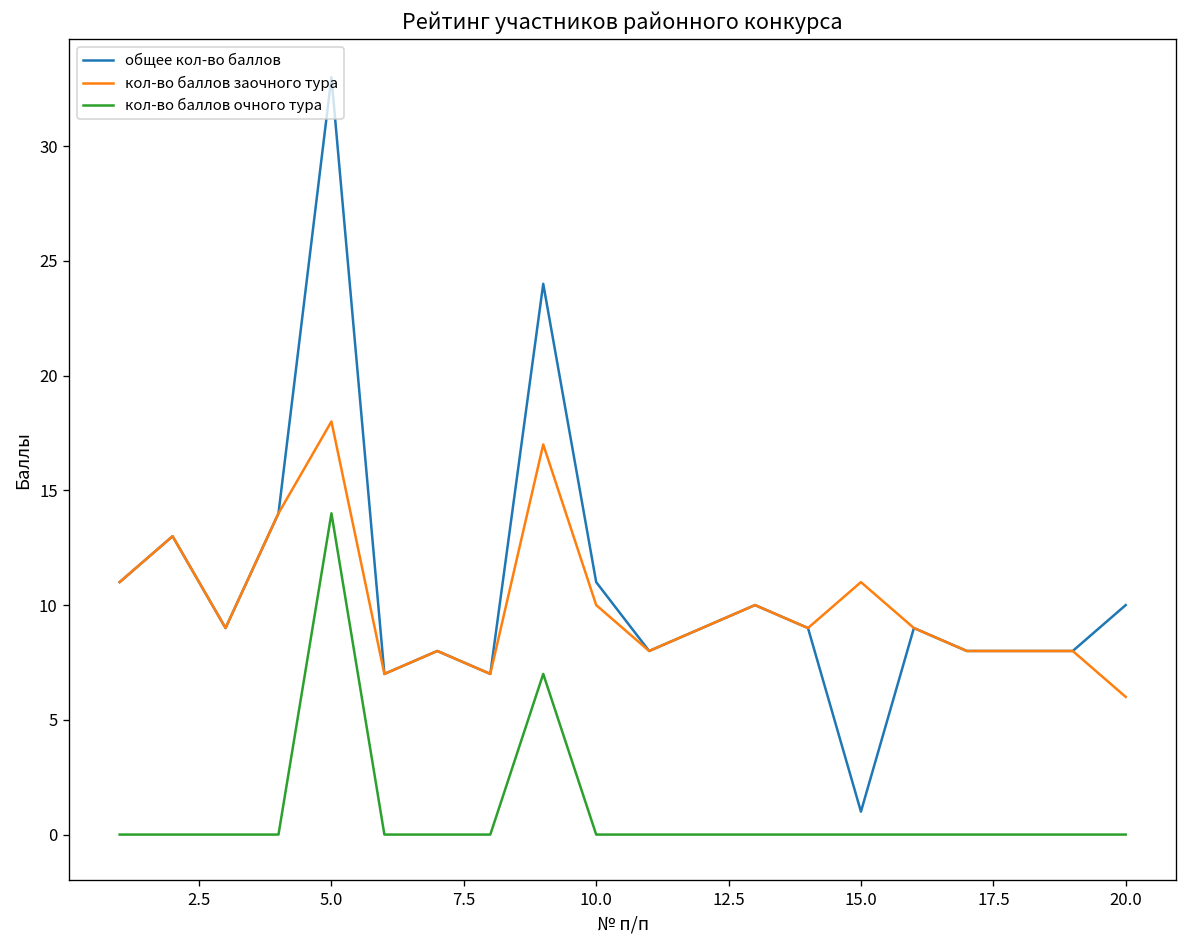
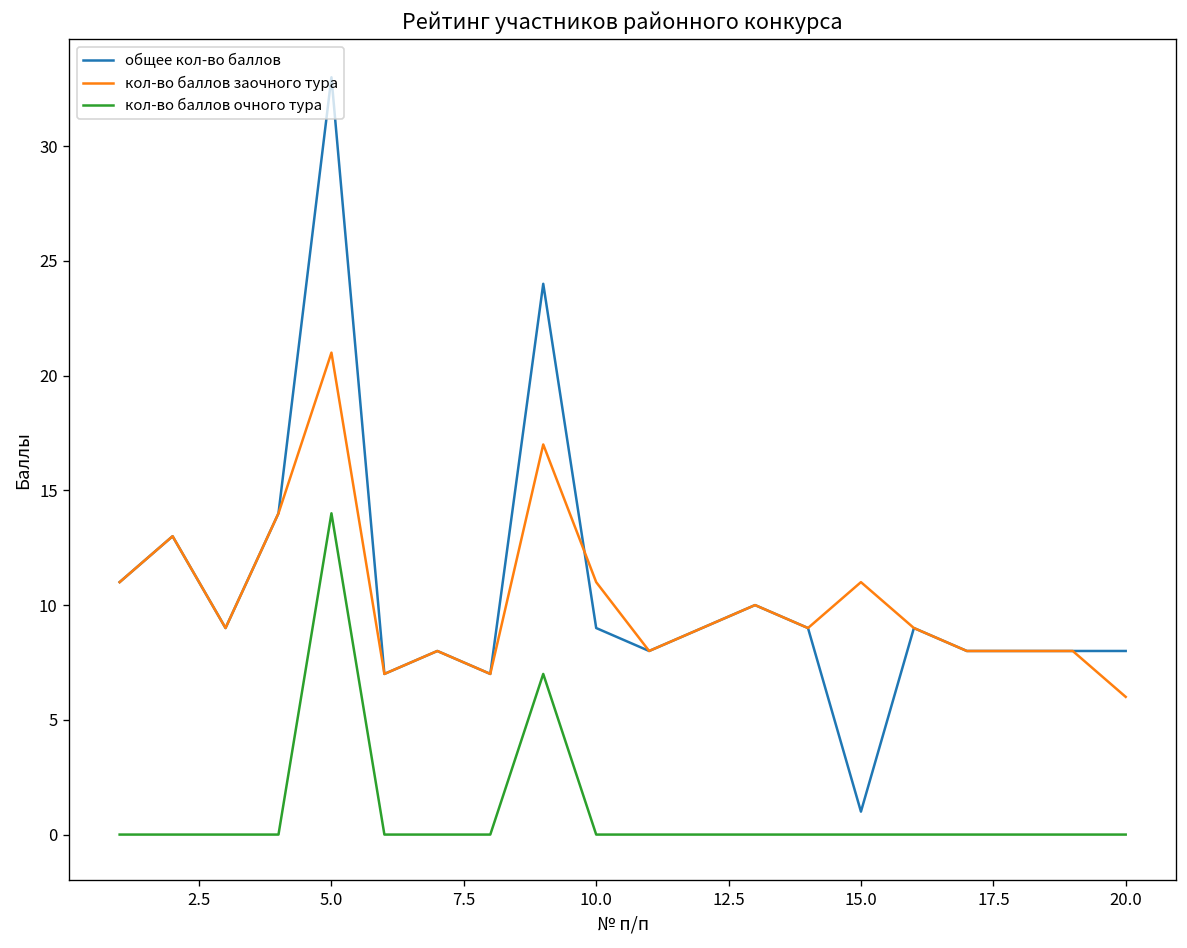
  {
    "общее кол-во баллов": {
-     "10.0": 11,
+     "10.0": 9,
      "15.0": 1,
-     "20.0": 10
+     "20.0": 8
    },
    "кол-во баллов заочного тура": {
-     "5.0": 18,
-     "10.0": 10,
+     "5.0": 21,
+     "10.0": 11,
      "15.0": 11,
      "20.0": 6
    },
    "кол-во баллов очного тура": {
      "5.0": 14,
      "10.0": 0,
      "15.0": 0,
      "20.0": 0
    }
  }
